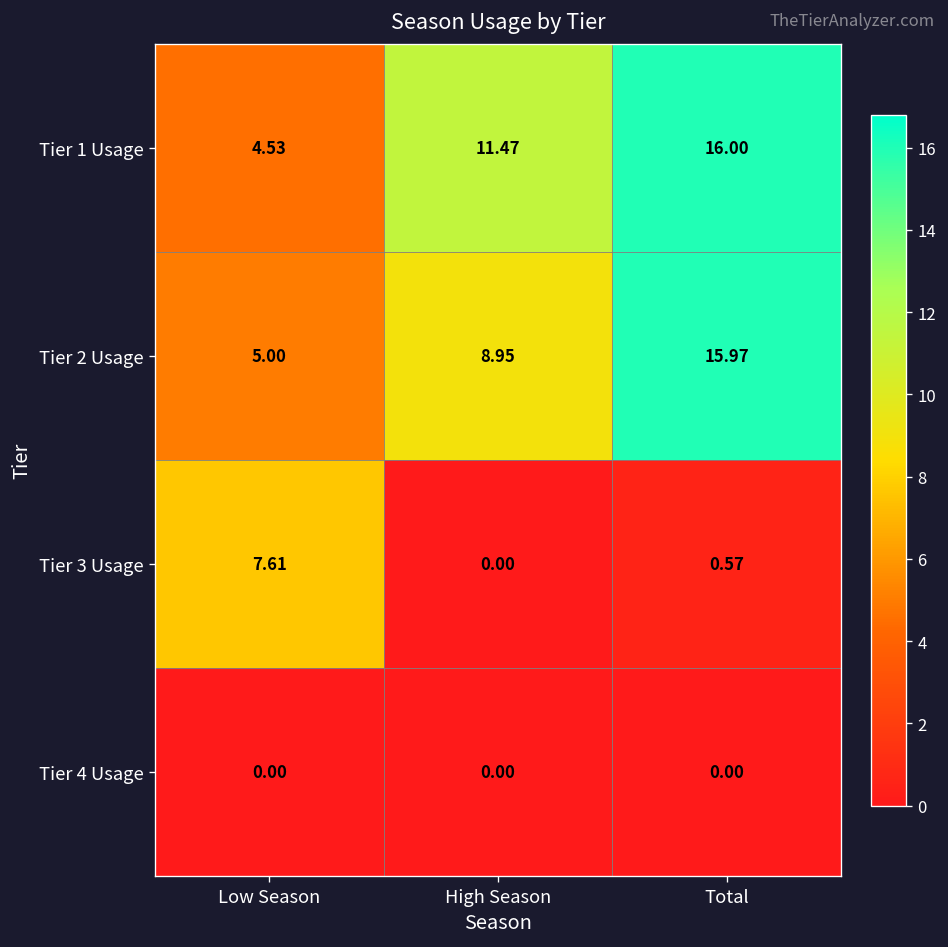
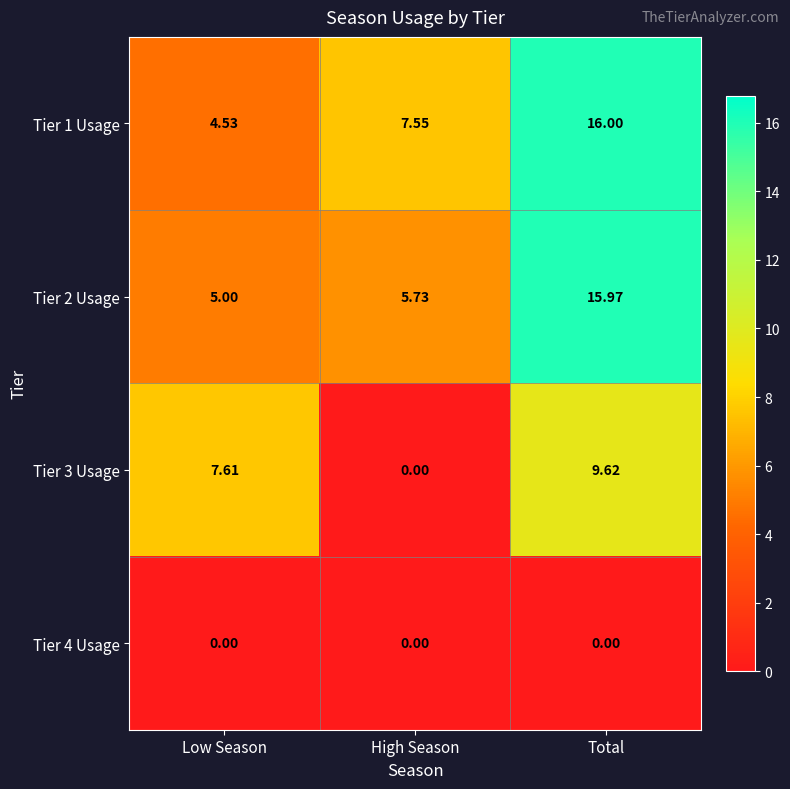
  {
    "Tier 1 Usage": {
      "Low Season": 4.53,
-     "High Season": 11.47,
+     "High Season": 7.55,
      "Total": 16.00
    },
    "Tier 2 Usage": {
      "Low Season": 5.00,
-     "High Season": 8.95,
+     "High Season": 5.73,
      "Total": 15.97
    },
    "Tier 3 Usage": {
      "Low Season": 7.61,
      "High Season": 0.00,
-     "Total": 0.57
+     "Total": 9.62
    },
    "Tier 4 Usage": {
      "Low Season": 0.00,
      "High Season": 0.00,
      "Total": 0.00
    }
  }
